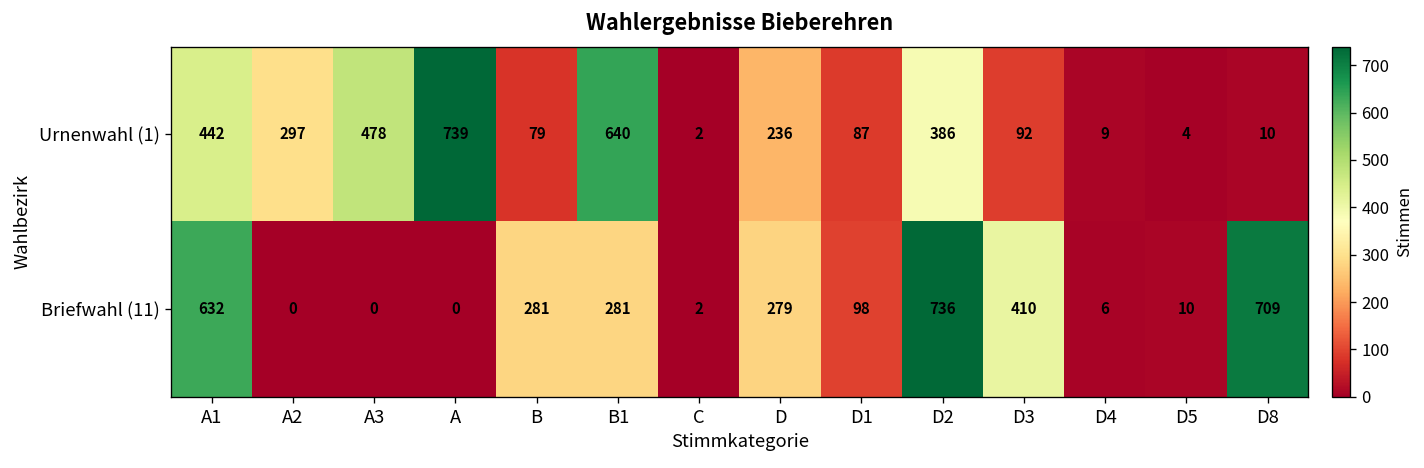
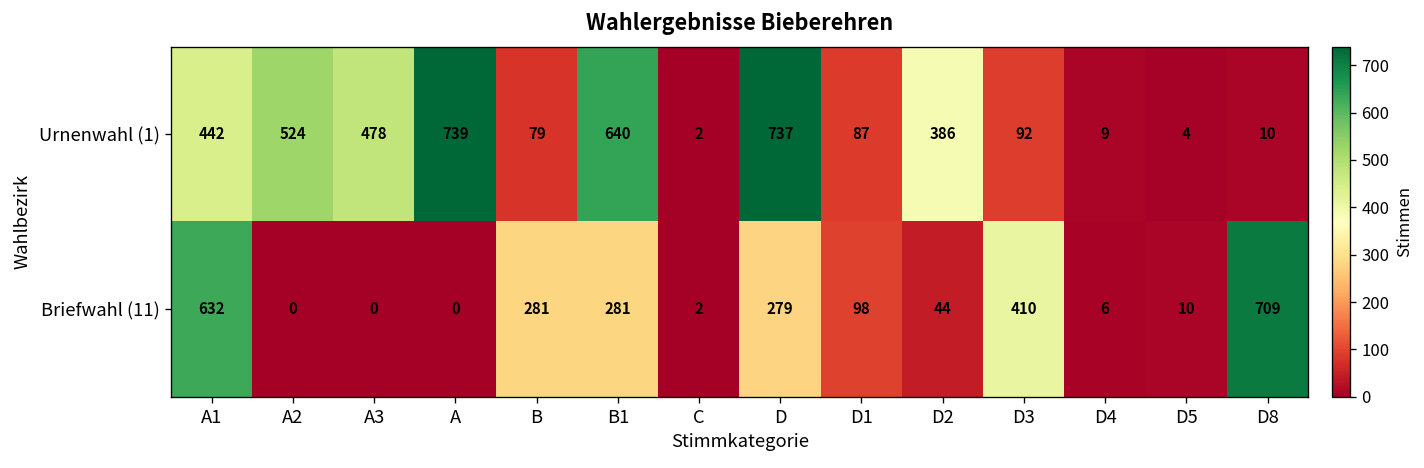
  {
    "Urnenwahl (1)": {
      "A1": 442,
-     "A2": 297,
+     "A2": 524,
      "A3": 478,
      "A": 739,
      "B": 79,
      "B1": 640,
      "C": 2,
-     "D": 236,
+     "D": 737,
      "D1": 87,
      "D2": 386,
      "D3": 92,
      "D4": 9,
      "D5": 4,
      "D8": 10
    },
    "Briefwahl (11)": {
      "A1": 632,
      "A2": 0,
      "A3": 0,
      "A": 0,
      "B": 281,
      "B1": 281,
      "C": 2,
      "D": 279,
      "D1": 98,
-     "D2": 736,
+     "D2": 44,
      "D3": 410,
      "D4": 6,
      "D5": 10,
      "D8": 709
    }
  }
